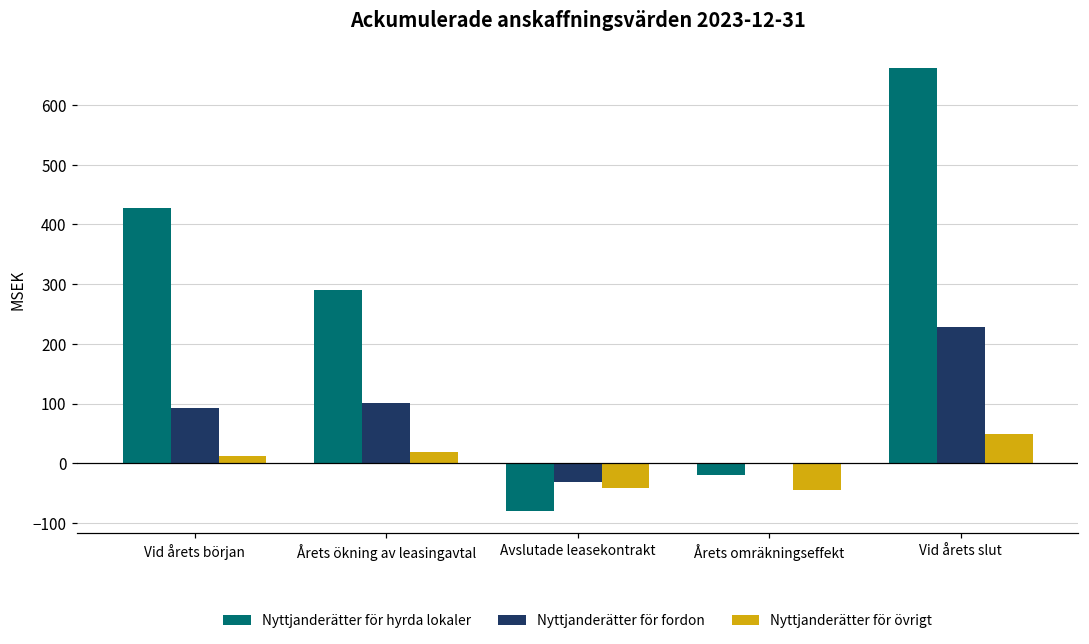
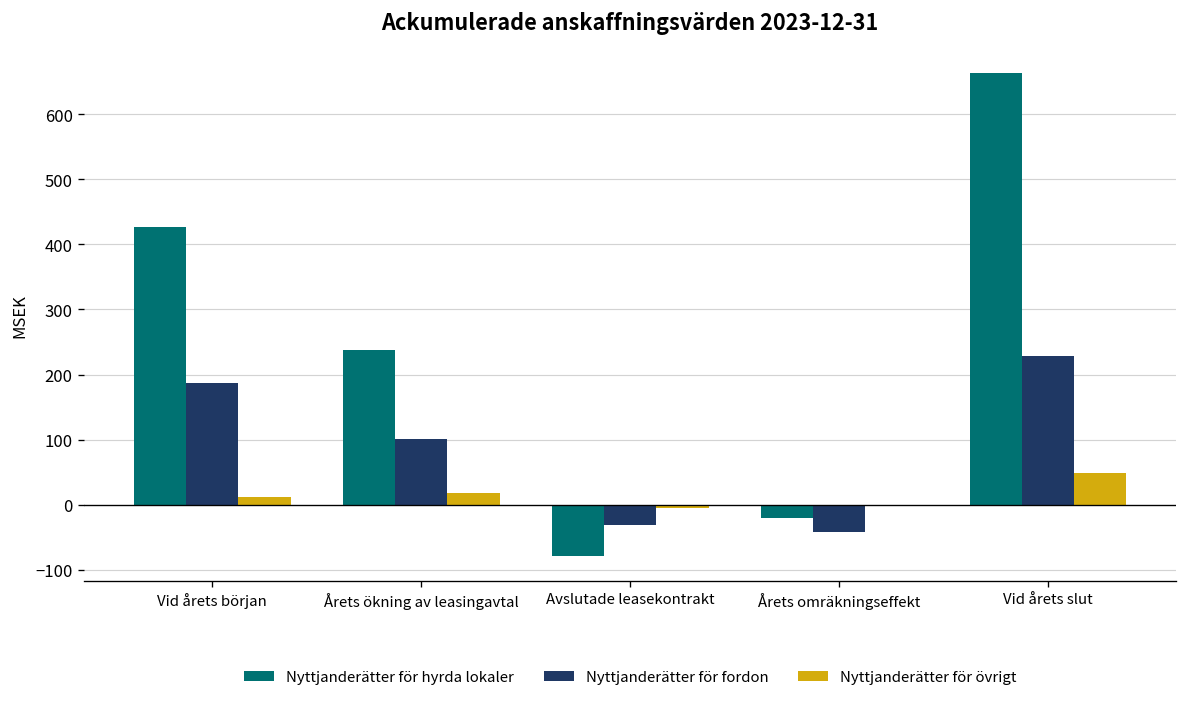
  {
    "Nyttjanderätter för hyrda lokaler": {
      "Vid årets början": 430,
-     "Årets ökning av leasingavtal": 290,
+     "Årets ökning av leasingavtal": 240,
      "Avslutade leasekontrakt": -80,
      "Årets omräkningseffekt": -20,
      "Vid årets slut": 660
    },
    "Nyttjanderätter för fordon": {
-     "Vid årets början": 90,
+     "Vid årets början": 190,
      "Årets ökning av leasingavtal": 100,
      "Avslutade leasekontrakt": -30,
-     "Årets omräkningseffekt": 0,
+     "Årets omräkningseffekt": -40,
      "Vid årets slut": 230
    },
    "Nyttjanderätter för övrigt": {
      "Vid årets början": 10,
      "Årets ökning av leasingavtal": 20,
-     "Avslutade leasekontrakt": -40,
-     "Årets omräkningseffekt": -40,
+     "Avslutade leasekontrakt": 0,
+     "Årets omräkningseffekt": 0,
      "Vid årets slut": 50
    }
  }
